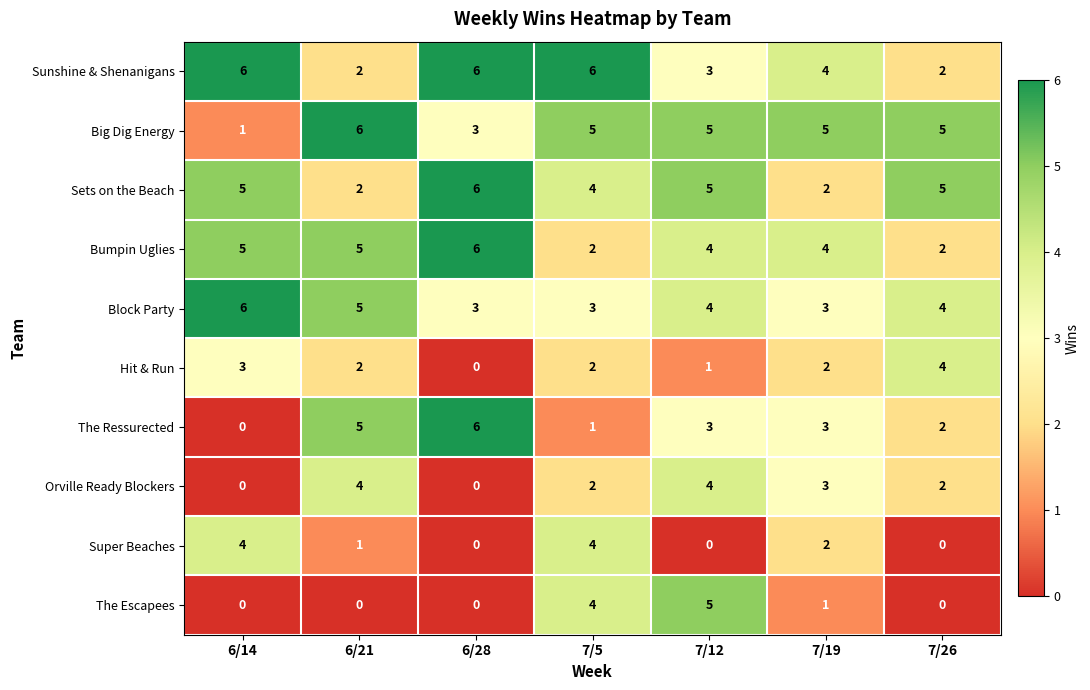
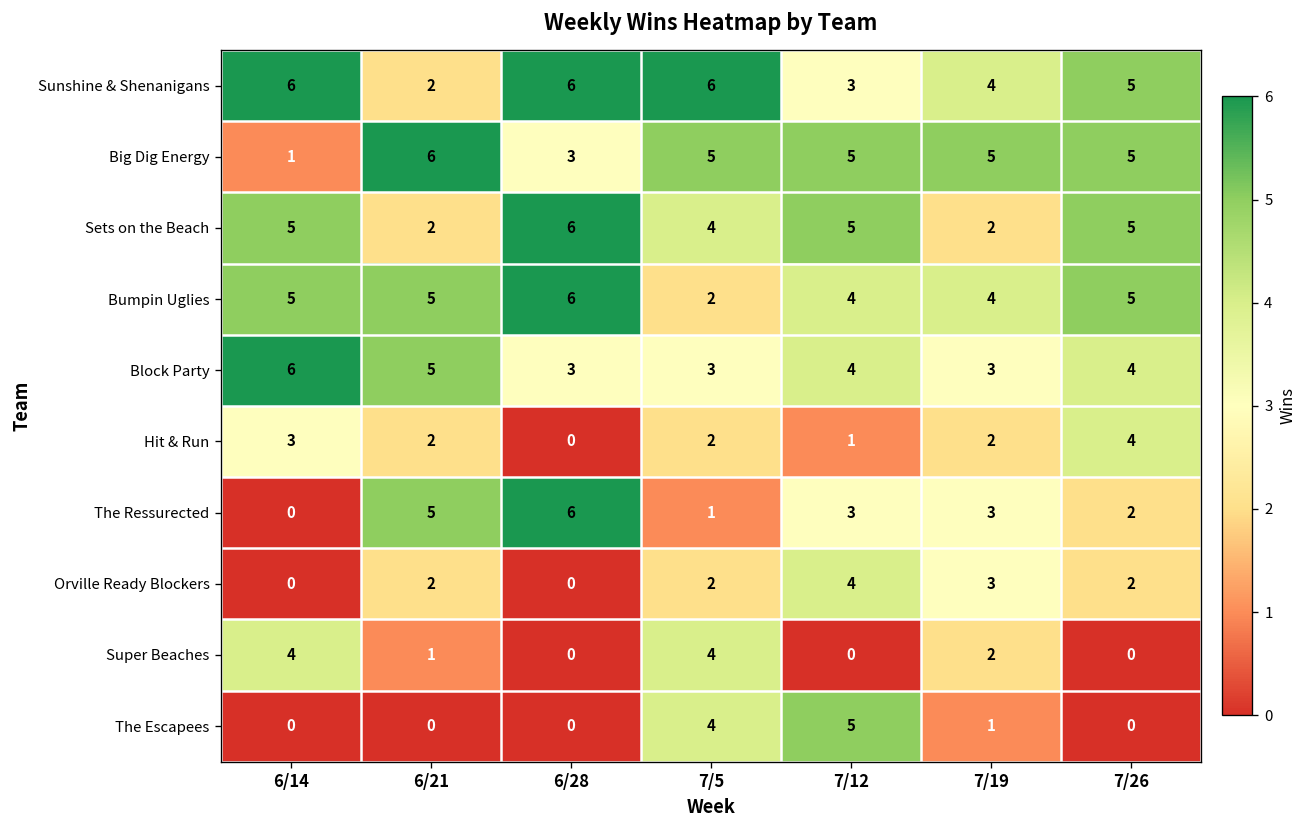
  {
    "Sunshine & Shenanigans": {
      "6/14": 6,
      "6/21": 2,
      "6/28": 6,
      "7/5": 6,
      "7/12": 3,
      "7/19": 4,
-     "7/26": 2
+     "7/26": 5
    },
    "Big Dig Energy": {
      "6/14": 1,
      "6/21": 6,
      "6/28": 3,
      "7/5": 5,
      "7/12": 5,
      "7/19": 5,
      "7/26": 5
    },
    "Sets on the Beach": {
      "6/14": 5,
      "6/21": 2,
      "6/28": 6,
      "7/5": 4,
      "7/12": 5,
      "7/19": 2,
      "7/26": 5
    },
    "Bumpin Uglies": {
      "6/14": 5,
      "6/21": 5,
      "6/28": 6,
      "7/5": 2,
      "7/12": 4,
      "7/19": 4,
-     "7/26": 2
+     "7/26": 5
    },
    "Block Party": {
      "6/14": 6,
      "6/21": 5,
      "6/28": 3,
      "7/5": 3,
      "7/12": 4,
      "7/19": 3,
      "7/26": 4
    },
    "Hit & Run": {
      "6/14": 3,
      "6/21": 2,
      "6/28": 0,
      "7/5": 2,
      "7/12": 1,
      "7/19": 2,
      "7/26": 4
    },
    "The Ressurected": {
      "6/14": 0,
      "6/21": 5,
      "6/28": 6,
      "7/5": 1,
      "7/12": 3,
      "7/19": 3,
      "7/26": 2
    },
    "Orville Ready Blockers": {
      "6/14": 0,
-     "6/21": 4,
+     "6/21": 2,
      "6/28": 0,
      "7/5": 2,
      "7/12": 4,
      "7/19": 3,
      "7/26": 2
    },
    "Super Beaches": {
      "6/14": 4,
      "6/21": 1,
      "6/28": 0,
      "7/5": 4,
      "7/12": 0,
      "7/19": 2,
      "7/26": 0
    },
    "The Escapees": {
      "6/14": 0,
      "6/21": 0,
      "6/28": 0,
      "7/5": 4,
      "7/12": 5,
      "7/19": 1,
      "7/26": 0
    }
  }
